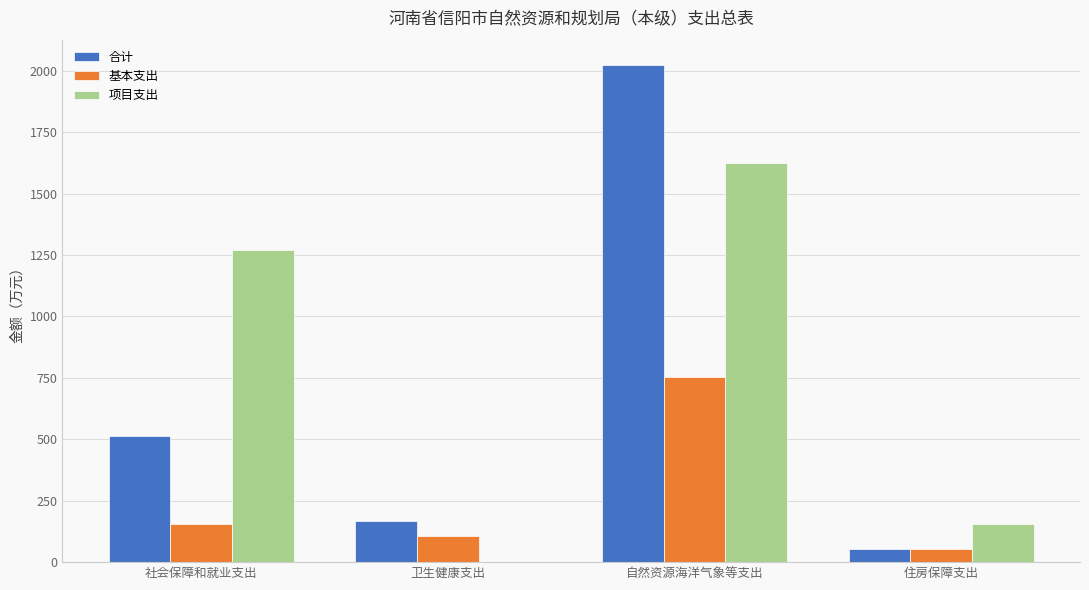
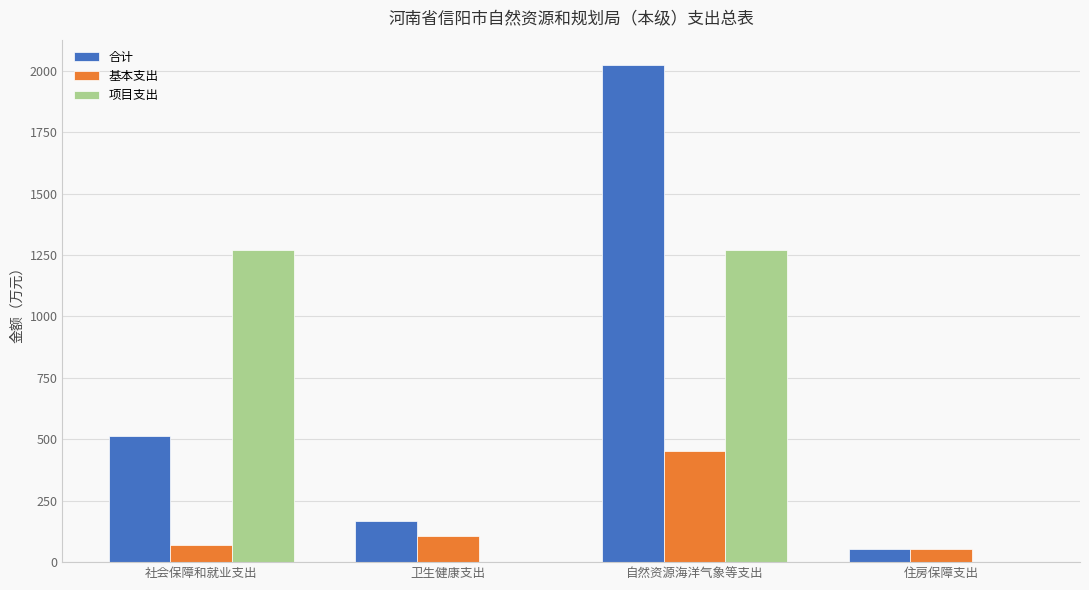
  {
    "合计": {
      "社会保障和就业支出": 510,
      "卫生健康支出": 170,
      "自然资源海洋气象等支出": 2030,
      "住房保障支出": 50
    },
    "基本支出": {
-     "社会保障和就业支出": 160,
+     "社会保障和就业支出": 70,
      "卫生健康支出": 110,
-     "自然资源海洋气象等支出": 760,
+     "自然资源海洋气象等支出": 450,
      "住房保障支出": 50
    },
    "项目支出": {
      "社会保障和就业支出": 1270,
      "卫生健康支出": 0,
-     "自然资源海洋气象等支出": 1620,
-     "住房保障支出": 160
+     "自然资源海洋气象等支出": 1270,
+     "住房保障支出": 0
    }
  }
